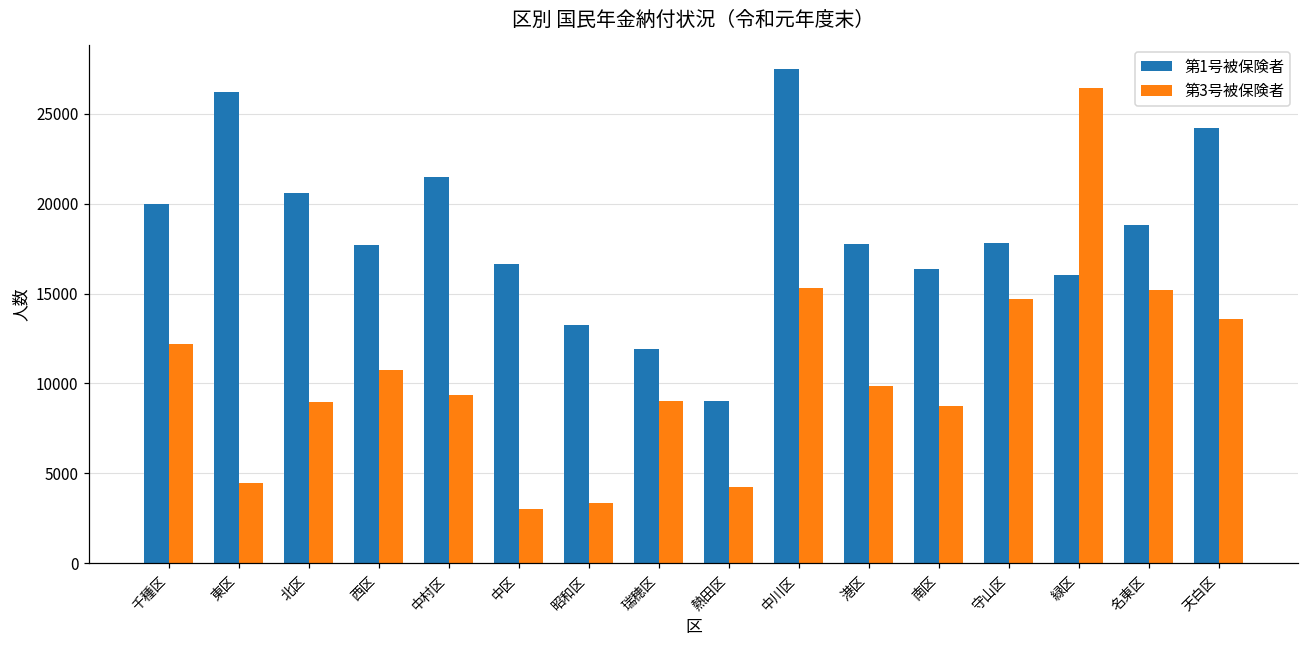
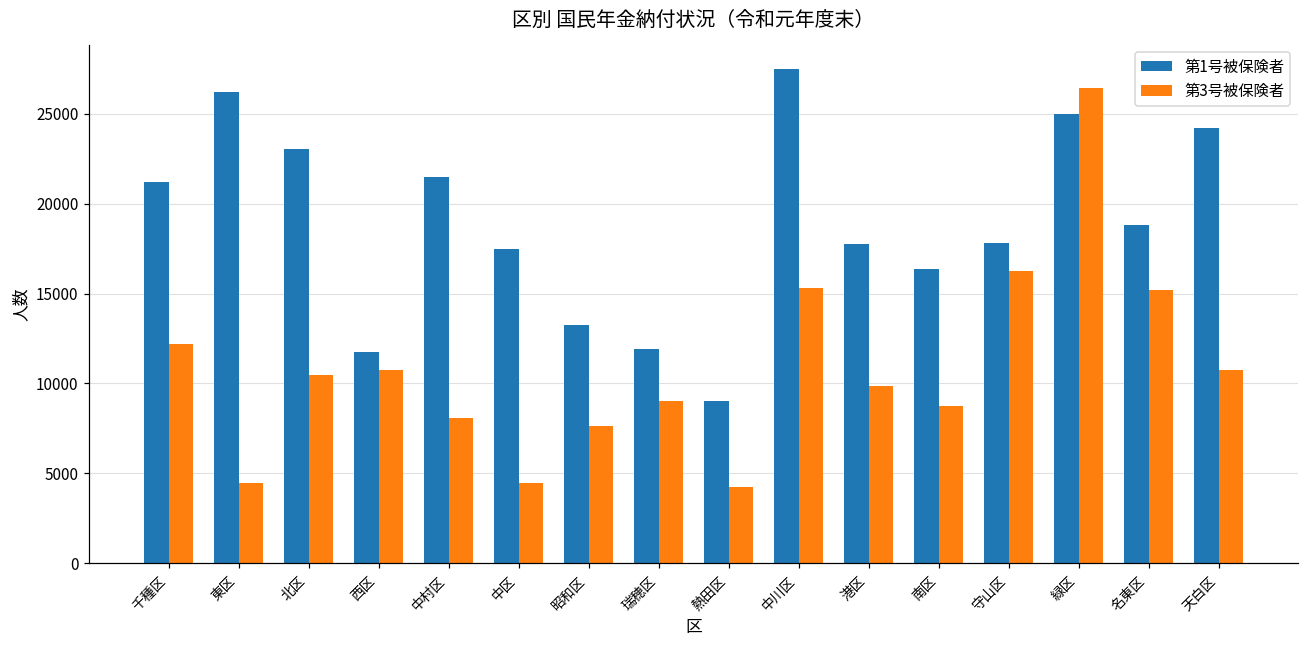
  {
    "第1号被保険者": {
-     "千種区": 20000,
+     "千種区": 21200,
      "東区": 26200,
-     "北区": 20600,
-     "西区": 17700,
+     "北区": 23100,
+     "西区": 11800,
      "中村区": 21500,
-     "中区": 16600,
+     "中区": 17500,
      "昭和区": 13300,
      "瑞穂区": 11900,
      "熱田区": 9000,
      "中川区": 27500,
      "港区": 17700,
      "南区": 16400,
      "守山区": 17800,
-     "緑区": 16100,
+     "緑区": 25000,
      "名東区": 18800,
      "天白区": 24200
    },
    "第3号被保険者": {
      "千種区": 12200,
      "東区": 4500,
-     "北区": 8900,
+     "北区": 10400,
      "西区": 10800,
-     "中村区": 9400,
-     "中区": 3000,
-     "昭和区": 3400,
+     "中村区": 8100,
+     "中区": 4400,
+     "昭和区": 7600,
      "瑞穂区": 9100,
      "熱田区": 4300,
      "中川区": 15300,
      "港区": 9900,
      "南区": 8800,
-     "守山区": 14700,
+     "守山区": 16300,
      "緑区": 26400,
      "名東区": 15200,
-     "天白区": 13600
+     "天白区": 10700
    }
  }
